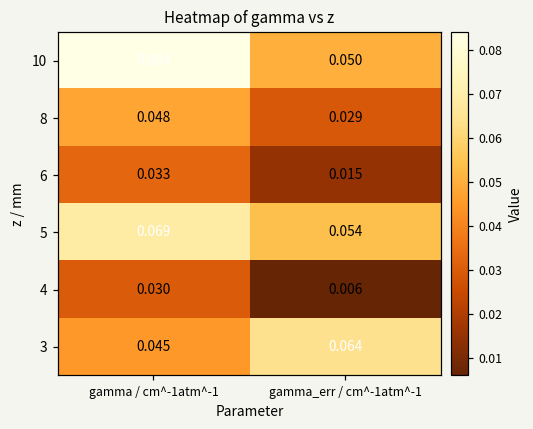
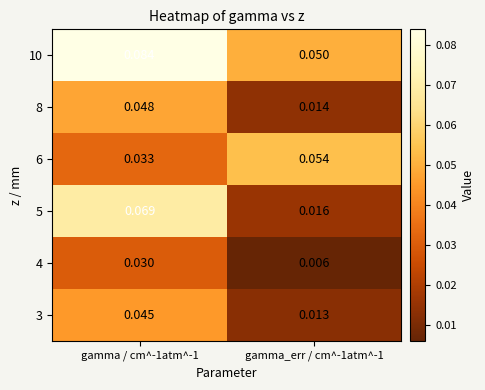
  {
    "10": {
      "gamma_err / cm^-1atm^-1": 0.050
    },
    "8": {
      "gamma / cm^-1atm^-1": 0.048,
-     "gamma_err / cm^-1atm^-1": 0.029
+     "gamma_err / cm^-1atm^-1": 0.014
    },
    "6": {
      "gamma / cm^-1atm^-1": 0.033,
-     "gamma_err / cm^-1atm^-1": 0.015
+     "gamma_err / cm^-1atm^-1": 0.054
    },
    "5": {
      "gamma / cm^-1atm^-1": 0.069,
-     "gamma_err / cm^-1atm^-1": 0.054
+     "gamma_err / cm^-1atm^-1": 0.016
    },
    "4": {
      "gamma / cm^-1atm^-1": 0.030,
      "gamma_err / cm^-1atm^-1": 0.006
    },
    "3": {
      "gamma / cm^-1atm^-1": 0.045,
-     "gamma_err / cm^-1atm^-1": 0.064
+     "gamma_err / cm^-1atm^-1": 0.013
    }
  }
